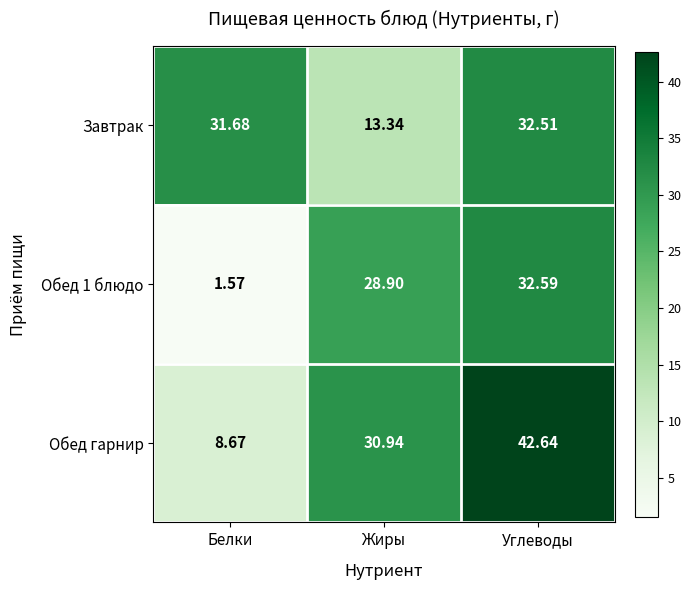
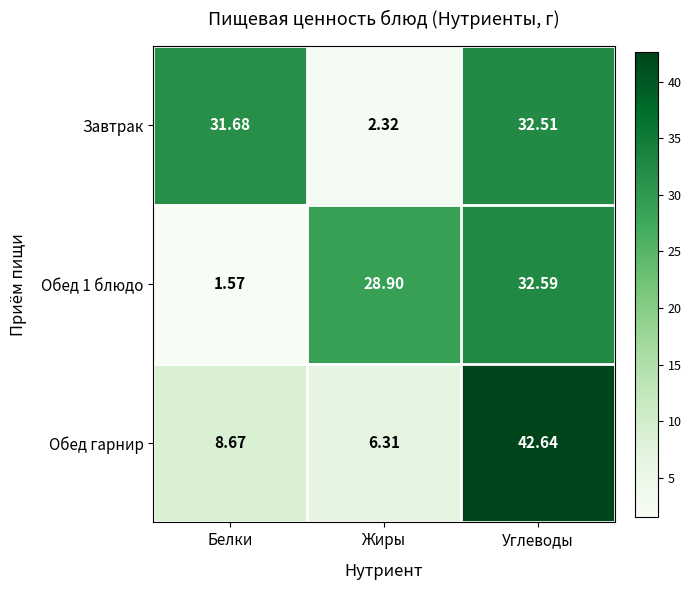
  {
    "Завтрак": {
      "Белки": 31.68,
-     "Жиры": 13.34,
+     "Жиры": 2.32,
      "Углеводы": 32.51
    },
    "Обед 1 блюдо": {
      "Белки": 1.57,
      "Жиры": 28.90,
      "Углеводы": 32.59
    },
    "Обед гарнир": {
      "Белки": 8.67,
-     "Жиры": 30.94,
+     "Жиры": 6.31,
      "Углеводы": 42.64
    }
  }
